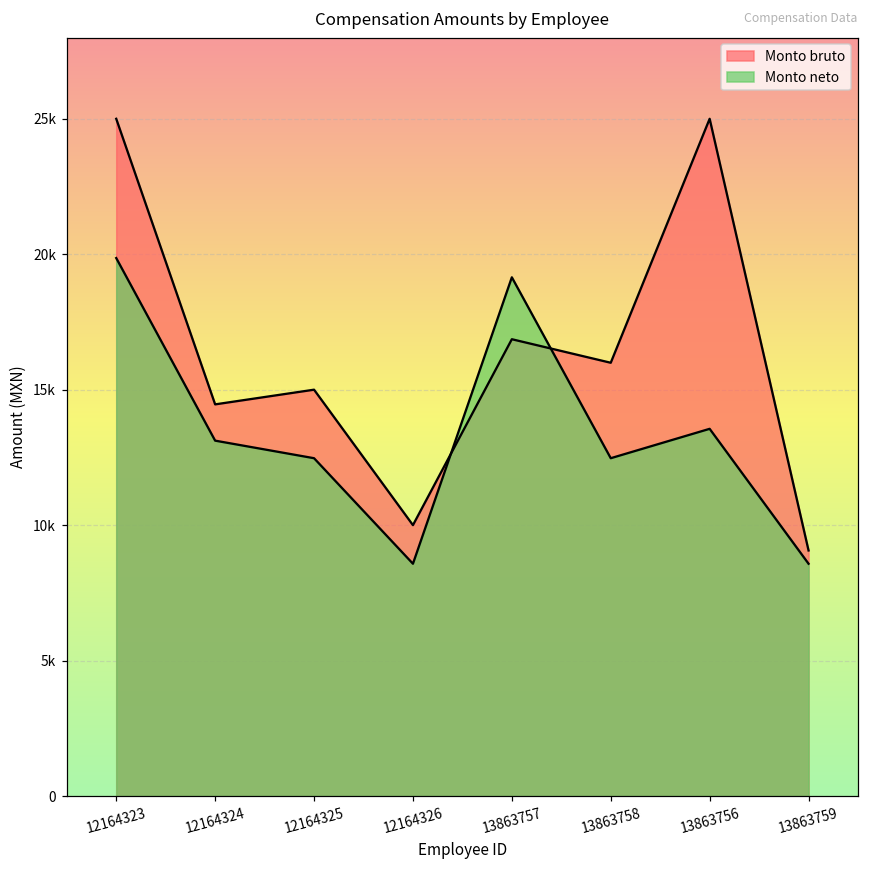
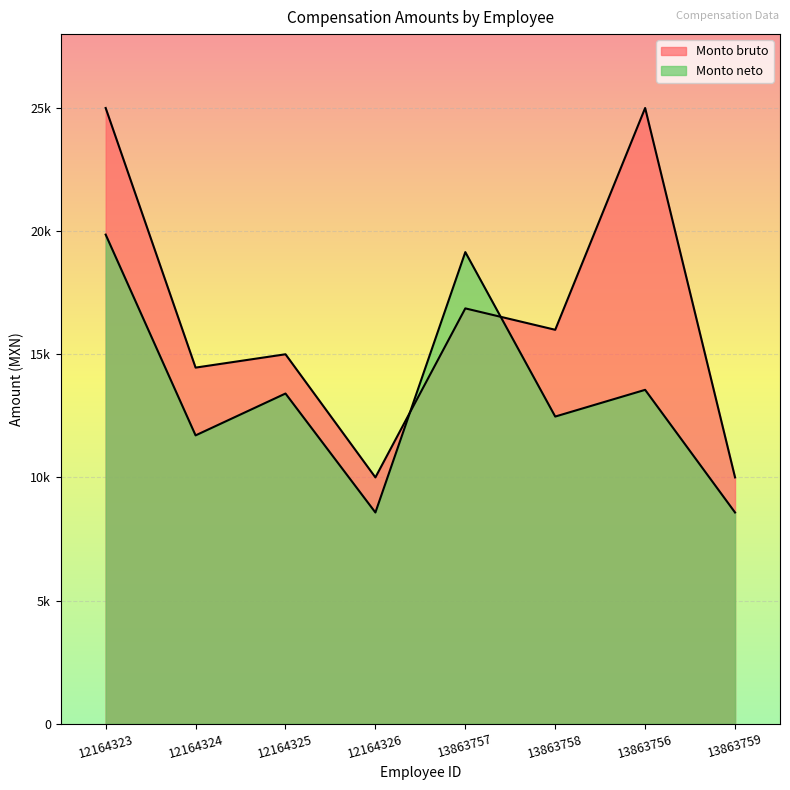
  {
    "Monto bruto": {
      "12164323": 25000,
      "12164324": 14500,
      "12164325": 15000,
      "12164326": 10000,
      "13863757": 16900,
      "13863758": 16000,
      "13863756": 25000,
-     "13863759": 9100
+     "13863759": 10000
    },
    "Monto neto": {
      "12164323": 19900,
-     "12164324": 13100,
-     "12164325": 12500,
+     "12164324": 11700,
+     "12164325": 13400,
      "12164326": 8600,
      "13863757": 19100,
      "13863758": 12500,
      "13863756": 13600,
      "13863759": 8600
    }
  }
